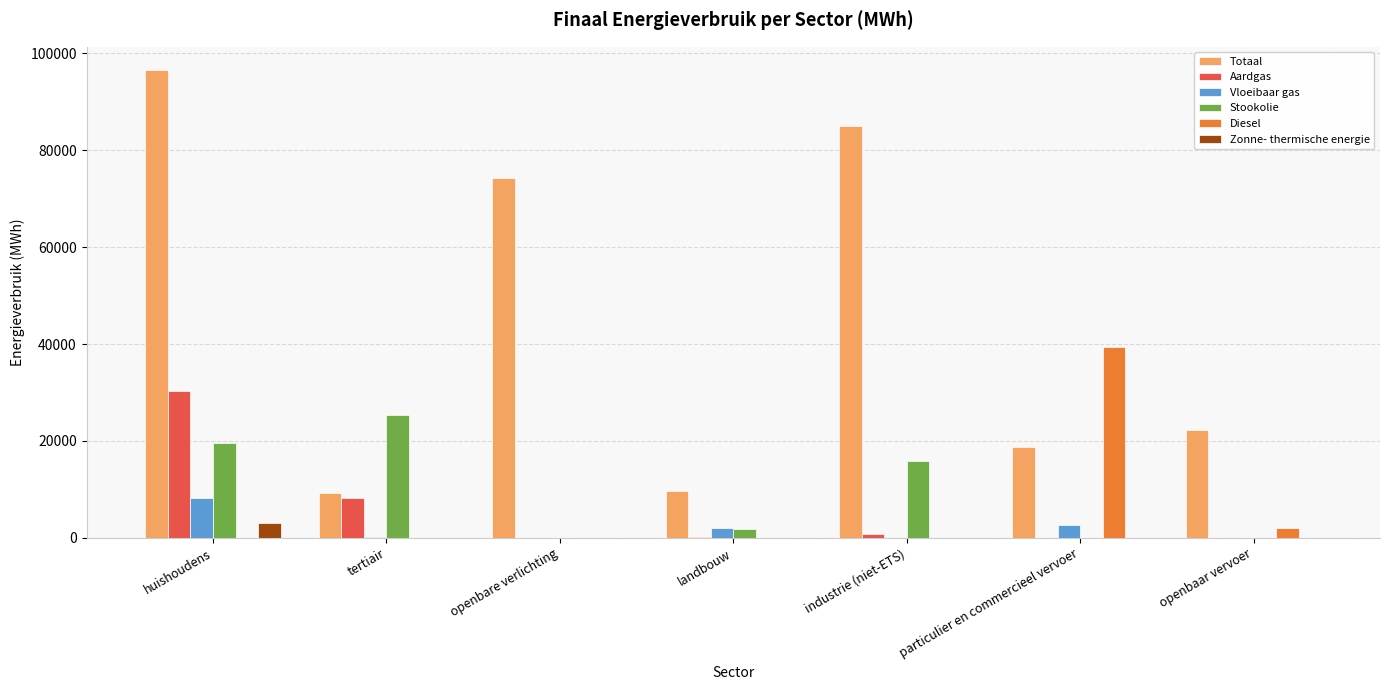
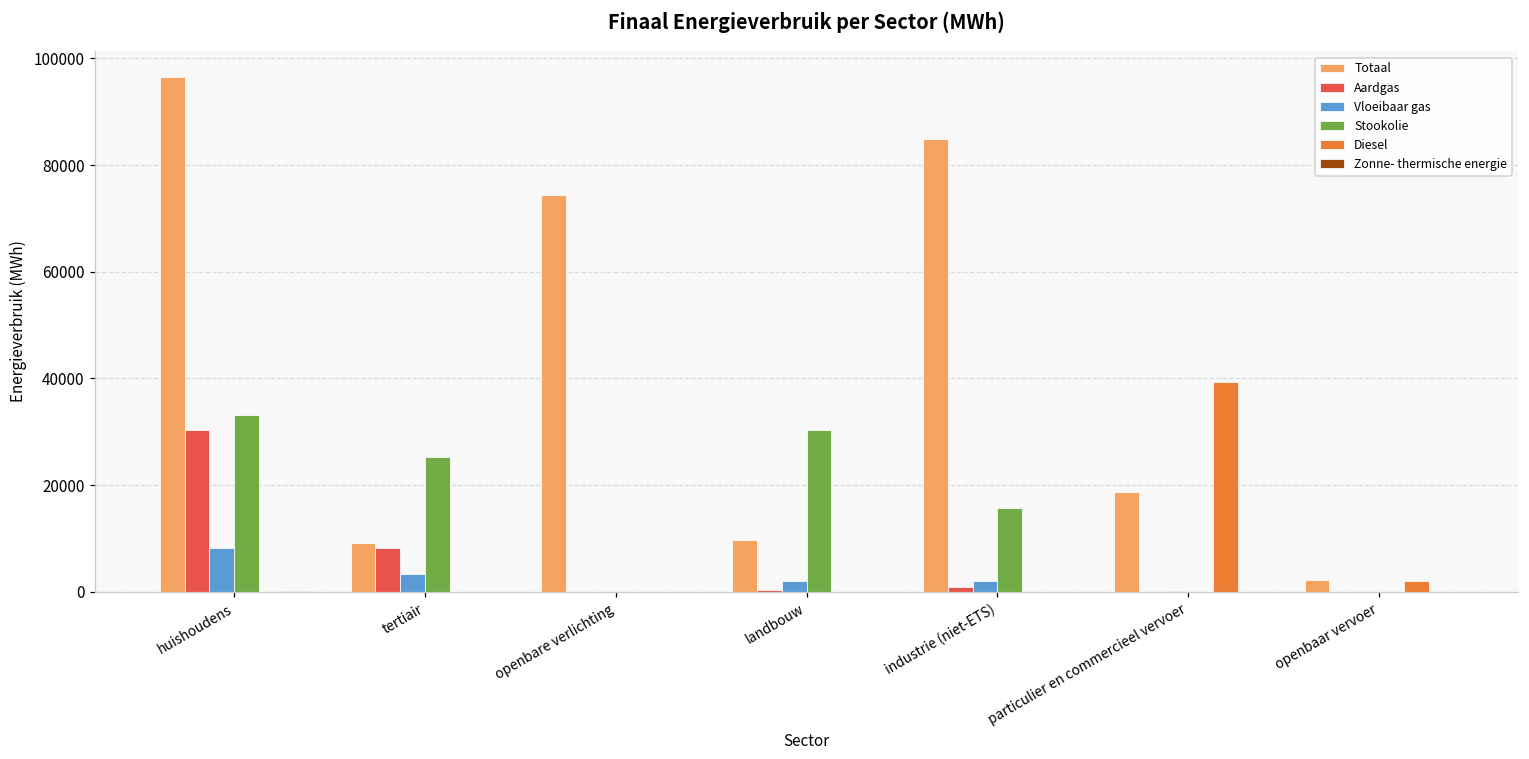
  {
    "Totaal": {
      "huishoudens": 96000,
      "tertiair": 9000,
      "openbare verlichting": 74000,
      "landbouw": 10000,
      "industrie (niet-ETS)": 85000,
      "particulier en commercieel vervoer": 19000,
-     "openbaar vervoer": 22000
+     "openbaar vervoer": 2000
    },
    "Vloeibaar gas": {
      "huishoudens": 8000,
-     "tertiair": 0,
+     "tertiair": 3000,
      "openbare verlichting": 0,
      "landbouw": 2000,
-     "industrie (niet-ETS)": 0,
-     "particulier en commercieel vervoer": 3000,
+     "industrie (niet-ETS)": 2000,
+     "particulier en commercieel vervoer": 0,
      "openbaar vervoer": 0
    },
    "Stookolie": {
-     "huishoudens": 20000,
+     "huishoudens": 33000,
      "tertiair": 25000,
      "openbare verlichting": 0,
-     "landbouw": 2000,
+     "landbouw": 30000,
      "industrie (niet-ETS)": 16000,
      "particulier en commercieel vervoer": 0,
      "openbaar vervoer": 0
    },
    "Zonne- thermische energie": {
-     "huishoudens": 3000,
+     "huishoudens": 0,
      "openbare verlichting": 0,
      "landbouw": 0,
      "industrie (niet-ETS)": 0,
      "particulier en commercieel vervoer": 0,
      "openbaar vervoer": 0
    }
  }
